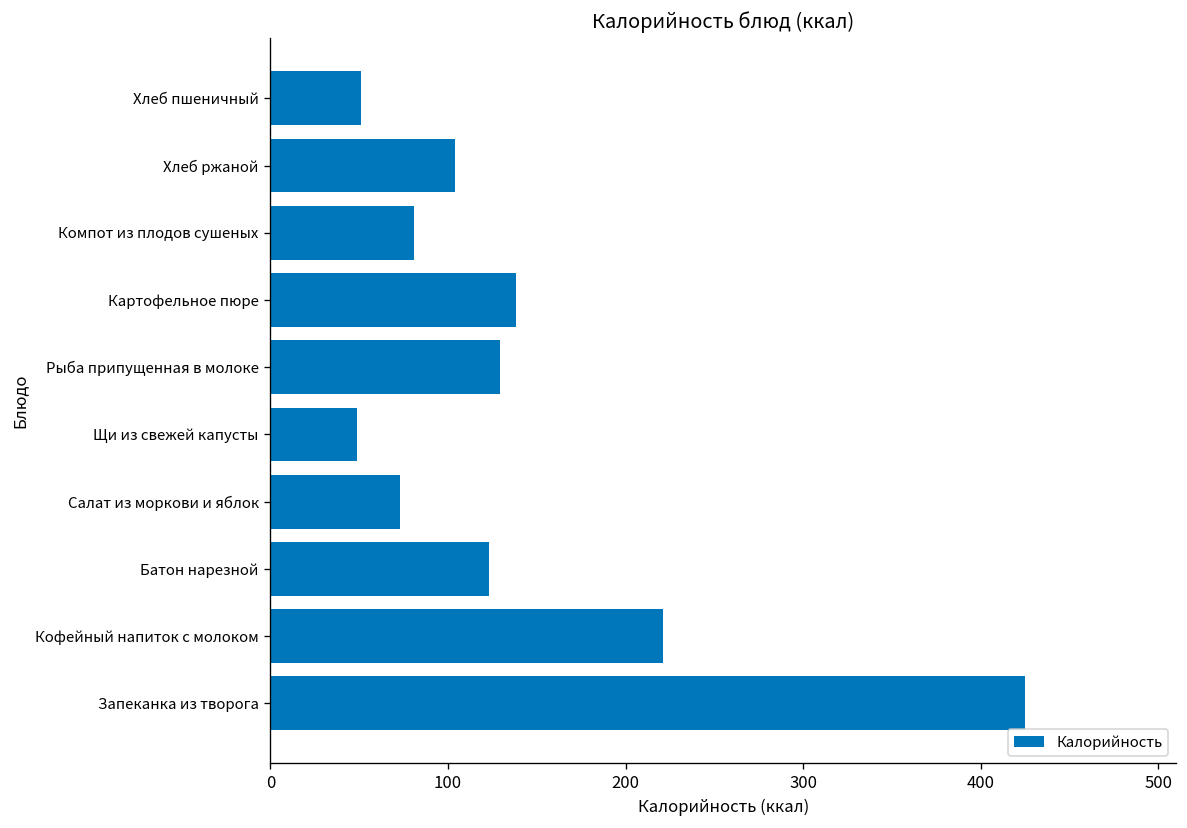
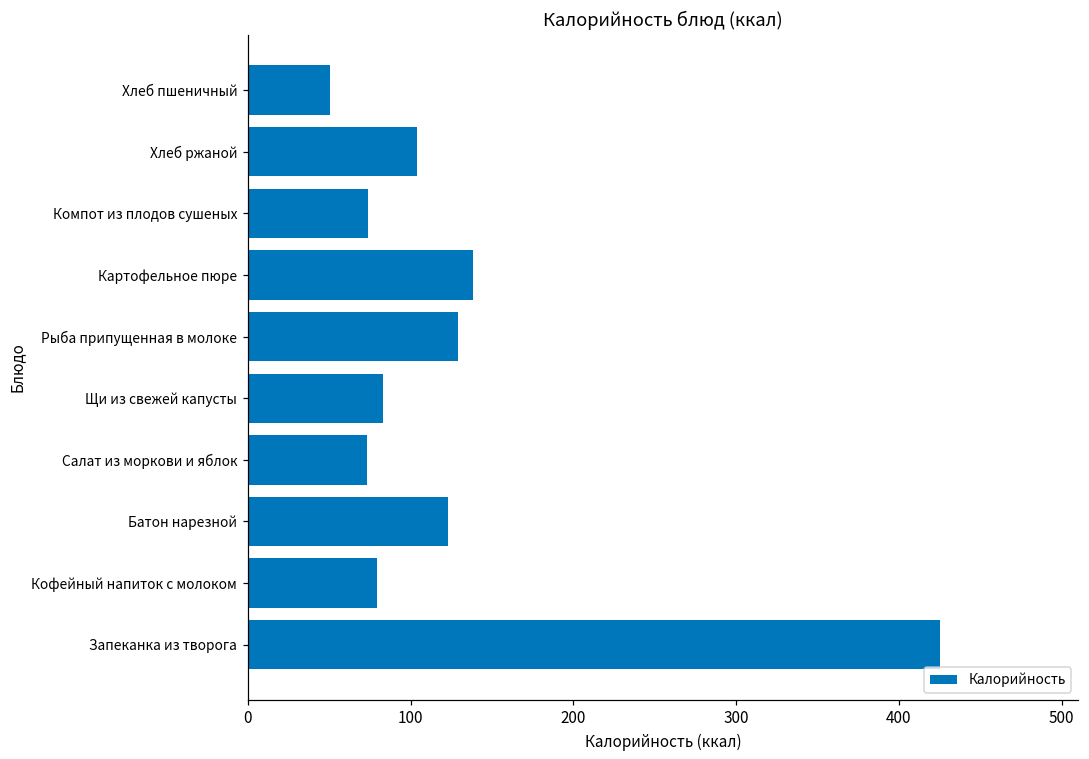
  {
    "Хлеб пшеничный": 51,
    "Хлеб ржаной": 104,
-   "Компот из плодов сушеных": 81,
+   "Компот из плодов сушеных": 74,
    "Картофельное пюре": 138,
    "Рыба припущенная в молоке": 129,
-   "Щи из свежей капусты": 49,
+   "Щи из свежей капусты": 83,
    "Салат из моркови и яблок": 73,
    "Батон нарезной": 123,
-   "Кофейный напиток с молоком": 221,
+   "Кофейный напиток с молоком": 79,
    "Запеканка из творога": 425
  }
